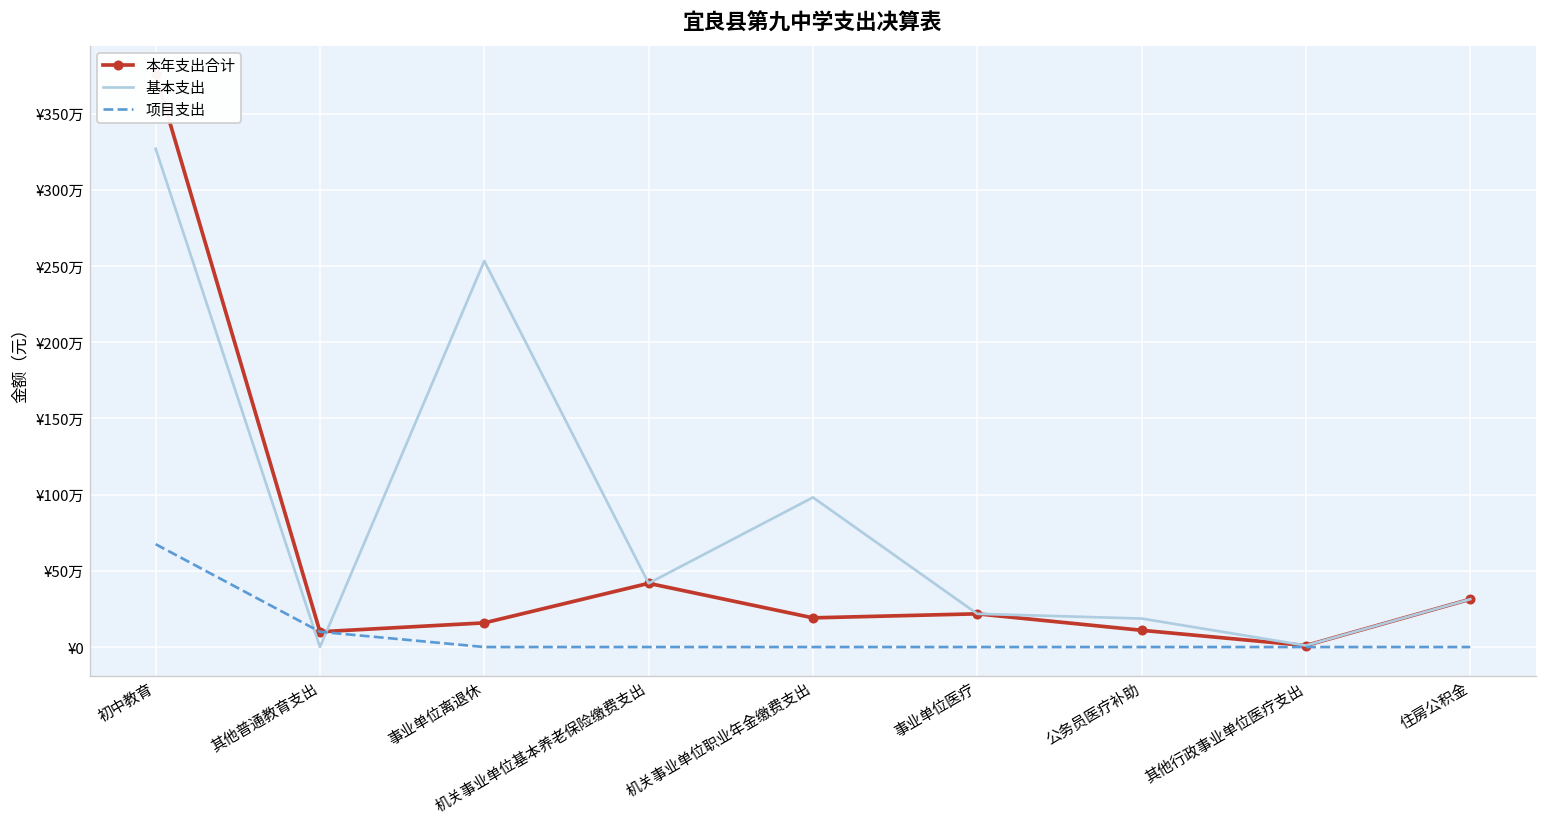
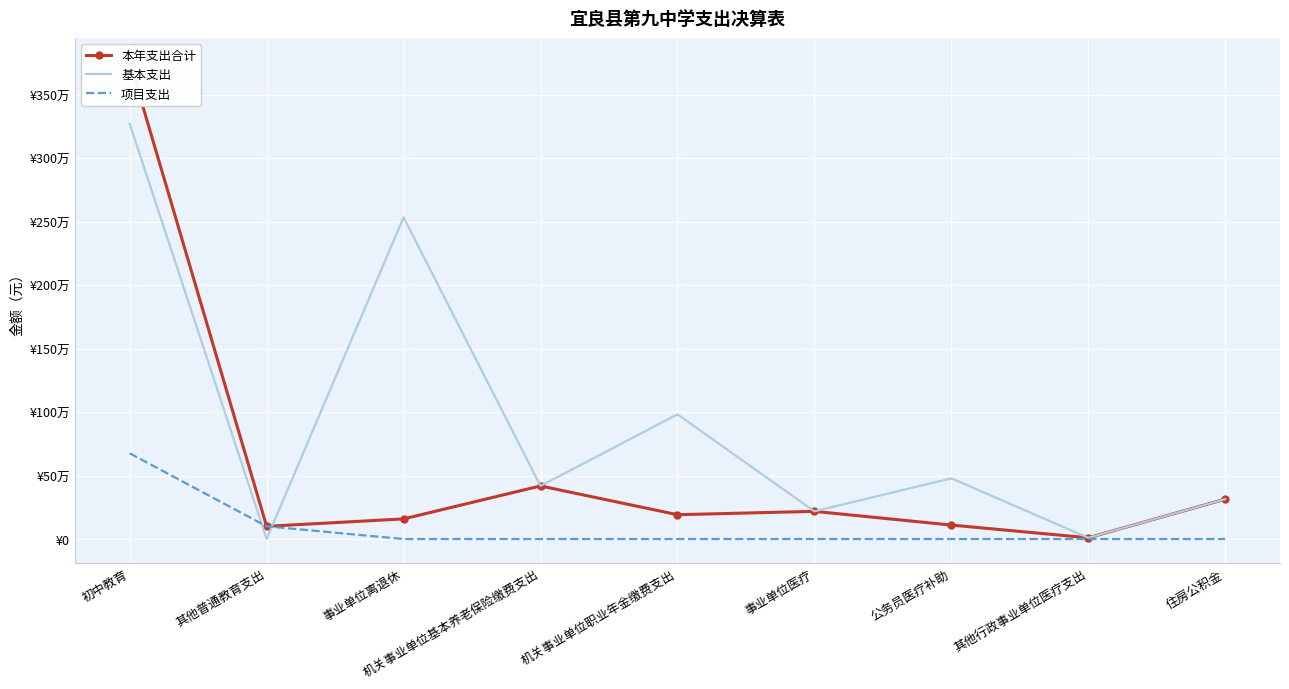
  {
    "本年支出合计": {
      "事业单位离退休": "¥16万",
      "机关事业单位职业年金缴费支出": "¥19万",
      "公务员医疗补助": "¥11万"
    },
    "基本支出": {
      "初中教育": "¥327万",
      "其他普通教育支出": "¥0万",
      "事业单位离退休": "¥253万",
      "机关事业单位职业年金缴费支出": "¥98万",
-     "公务员医疗补助": "¥19万"
+     "公务员医疗补助": "¥48万"
    },
    "项目支出": {
      "初中教育": "¥67万",
      "事业单位离退休": "¥0万",
      "机关事业单位基本养老保险缴费支出": "¥0万",
      "机关事业单位职业年金缴费支出": "¥0万",
      "事业单位医疗": "¥0万",
      "公务员医疗补助": "¥0万",
      "住房公积金": "¥0万"
    }
  }
